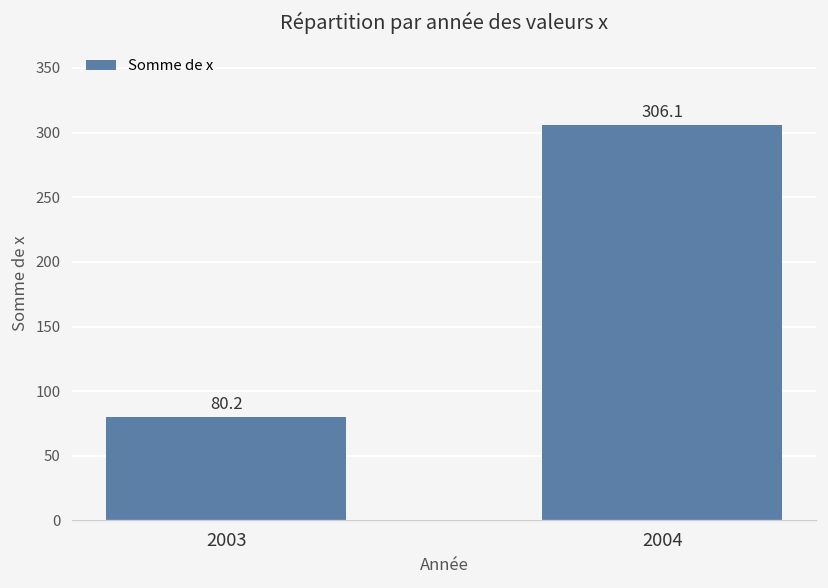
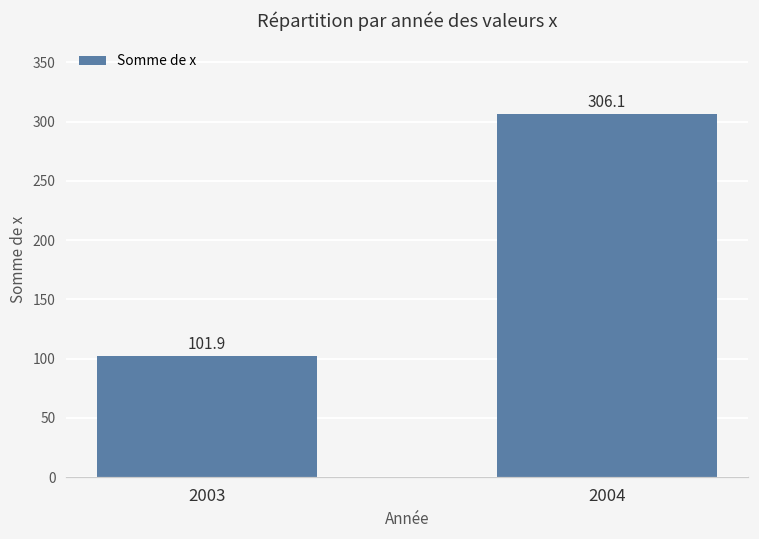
  {
-   "2003": 80.2,
+   "2003": 101.9,
    "2004": 306.1
  }
